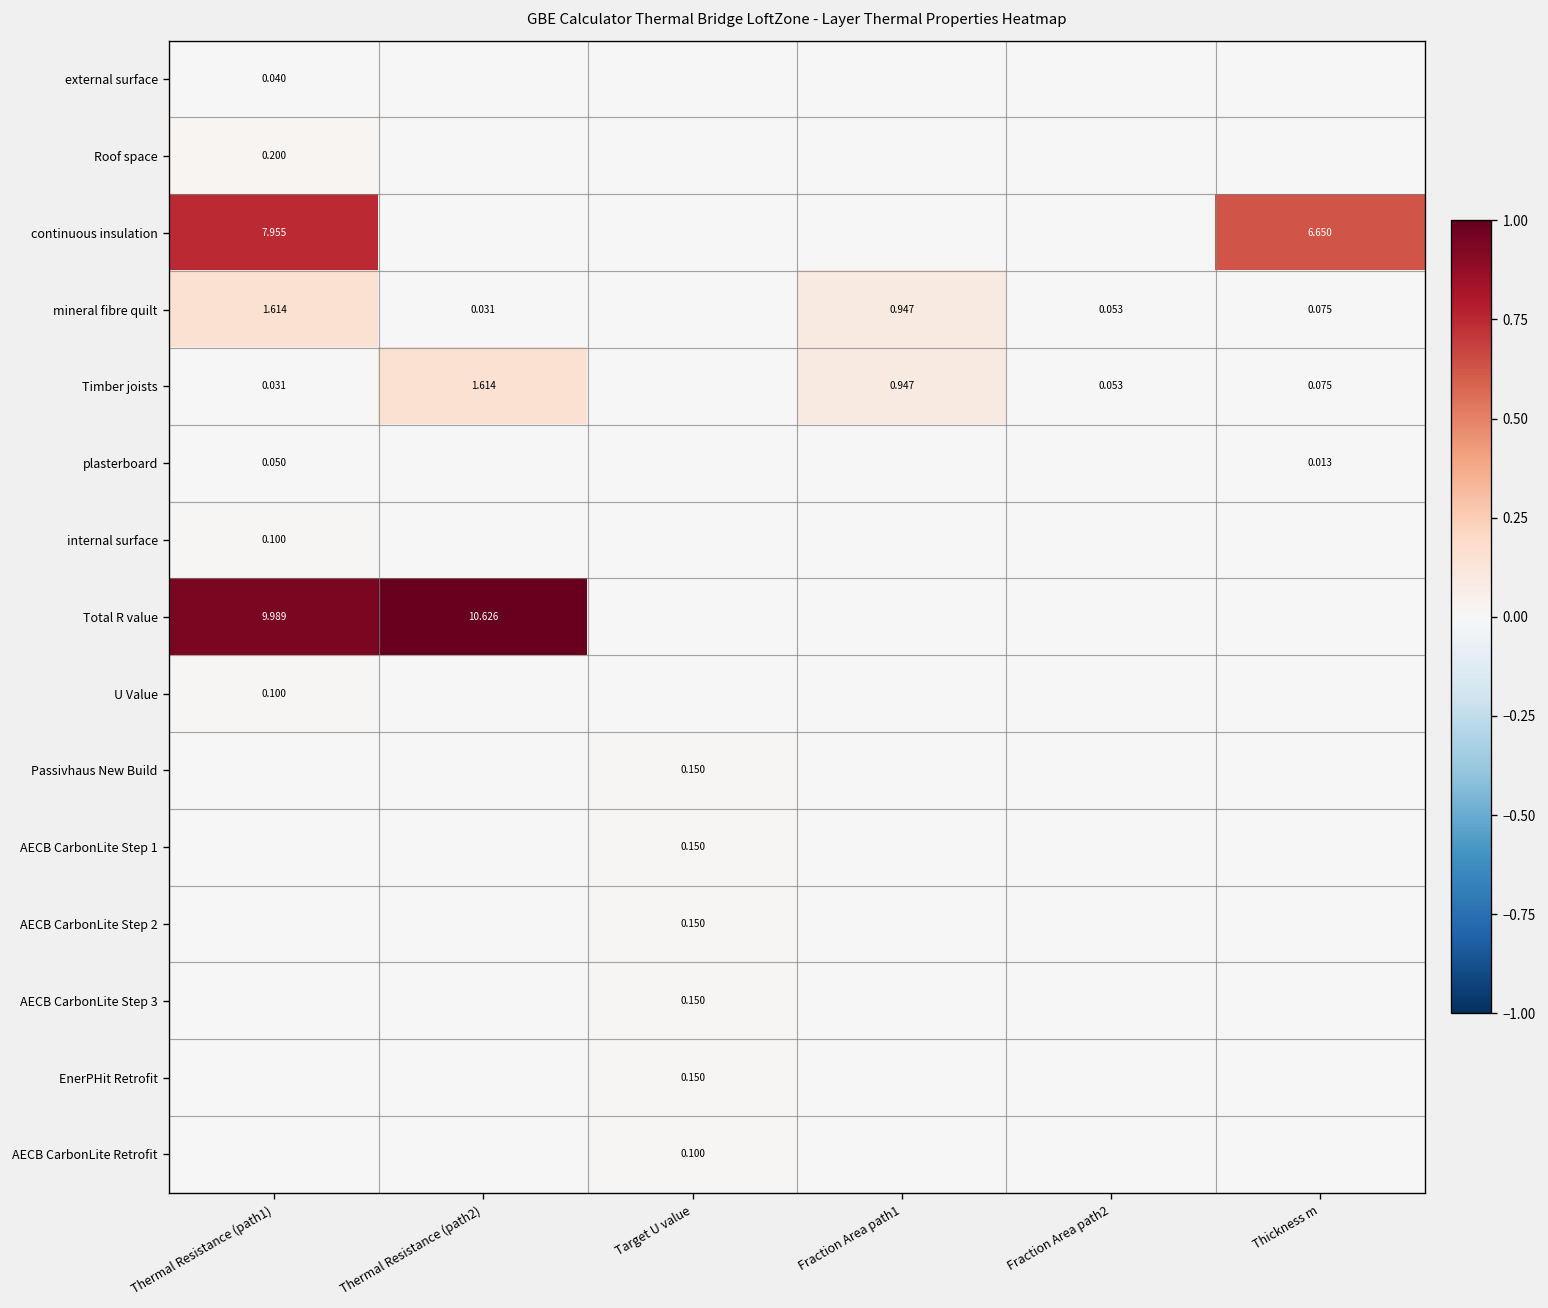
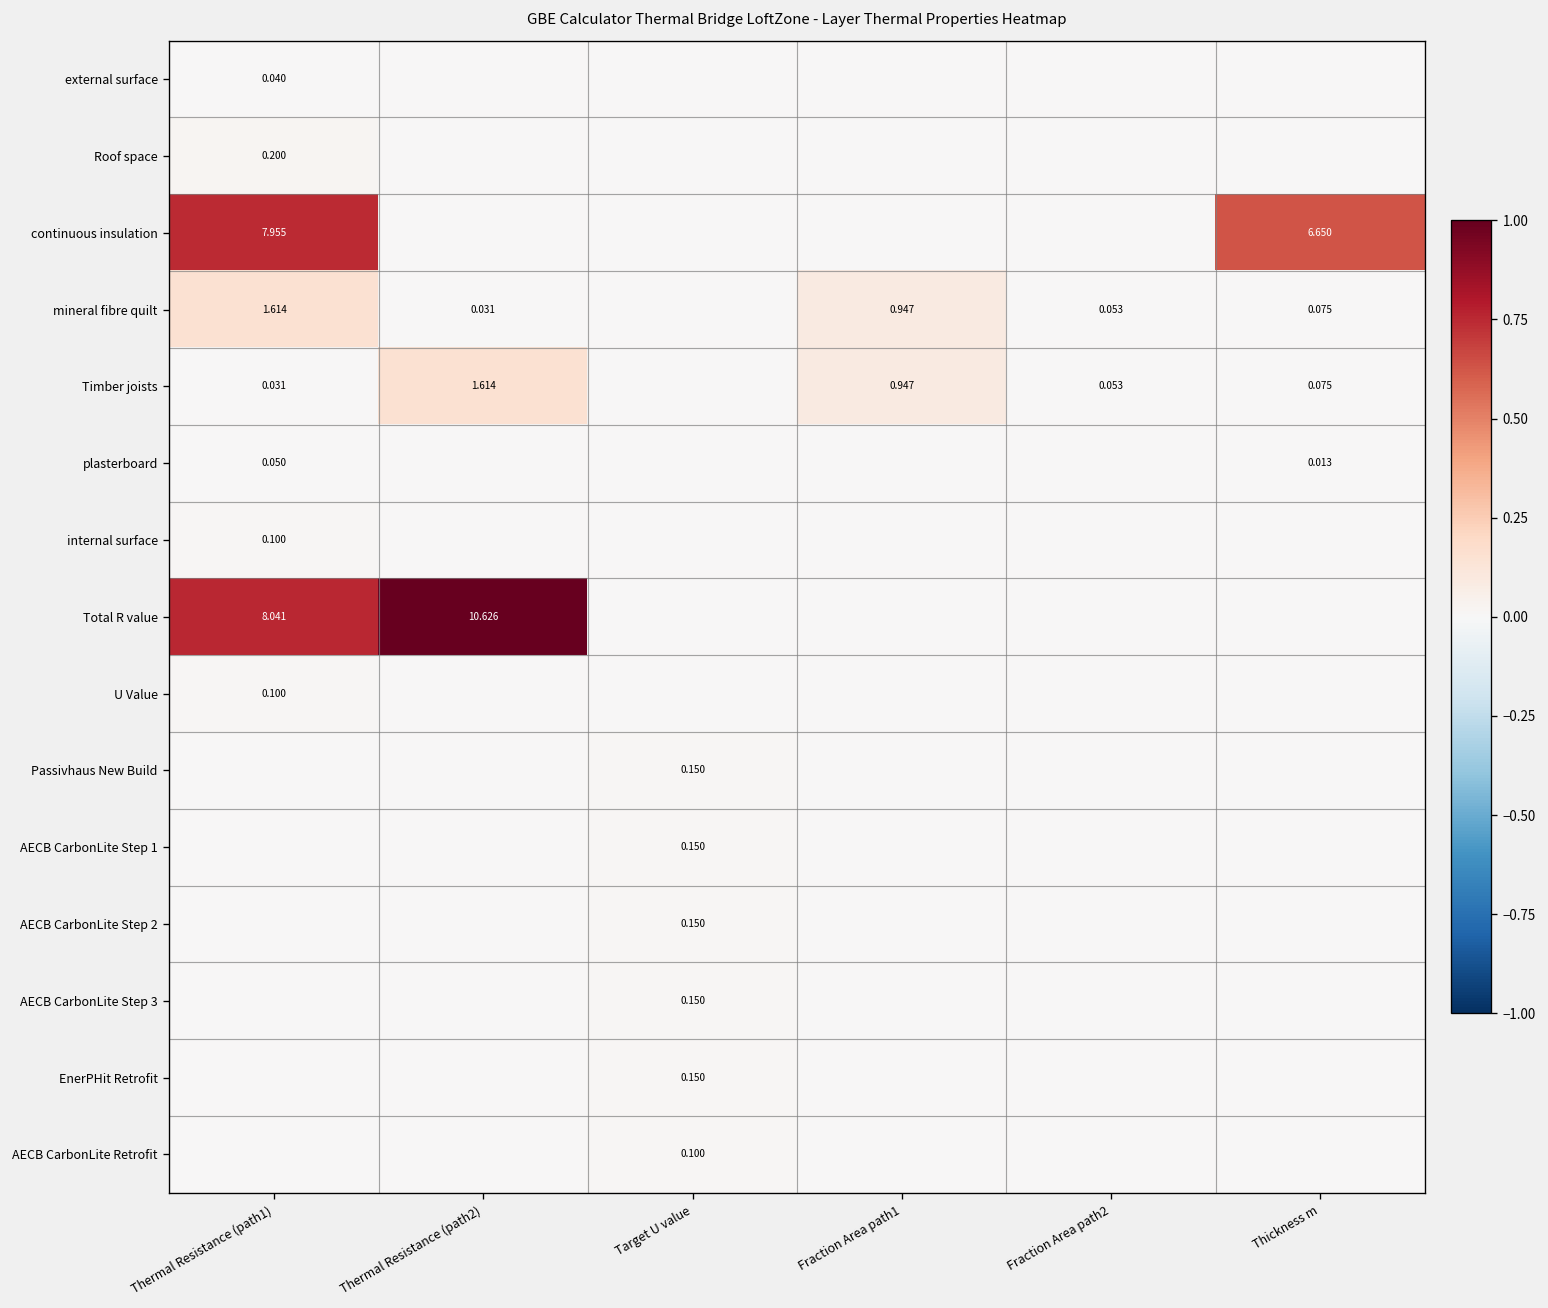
  {
    "external surface": {
      "Thermal Resistance (path1)": 0.040
    },
    "Roof space": {
      "Thermal Resistance (path1)": 0.200
    },
    "continuous insulation": {
      "Thermal Resistance (path1)": 7.955,
      "Thickness m": 6.650
    },
    "mineral fibre quilt": {
      "Thermal Resistance (path1)": 1.614,
      "Thermal Resistance (path2)": 0.031,
      "Fraction Area path1": 0.947,
      "Fraction Area path2": 0.053,
      "Thickness m": 0.075
    },
    "Timber joists": {
      "Thermal Resistance (path1)": 0.031,
      "Thermal Resistance (path2)": 1.614,
      "Fraction Area path1": 0.947,
      "Fraction Area path2": 0.053,
      "Thickness m": 0.075
    },
    "plasterboard": {
      "Thermal Resistance (path1)": 0.050,
      "Thickness m": 0.013
    },
    "internal surface": {
      "Thermal Resistance (path1)": 0.100
    },
    "Total R value": {
-     "Thermal Resistance (path1)": 9.989,
+     "Thermal Resistance (path1)": 8.041,
      "Thermal Resistance (path2)": 10.626
    },
    "U Value": {
      "Thermal Resistance (path1)": 0.100
    },
    "Passivhaus New Build": {
      "Target U value": 0.150
    },
    "AECB CarbonLite Step 1": {
      "Target U value": 0.150
    },
    "AECB CarbonLite Step 2": {
      "Target U value": 0.150
    },
    "AECB CarbonLite Step 3": {
      "Target U value": 0.150
    },
    "EnerPHit Retrofit": {
      "Target U value": 0.150
    },
    "AECB CarbonLite Retrofit": {
      "Target U value": 0.100
    }
  }
